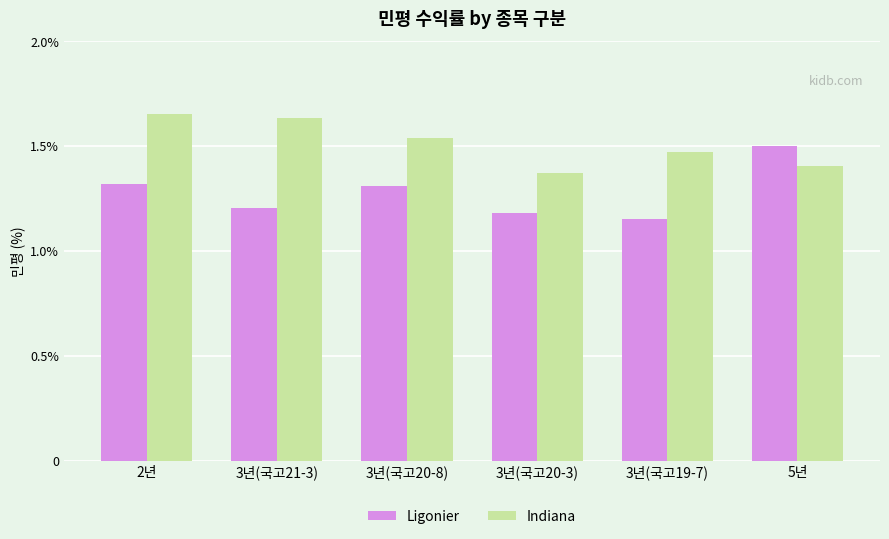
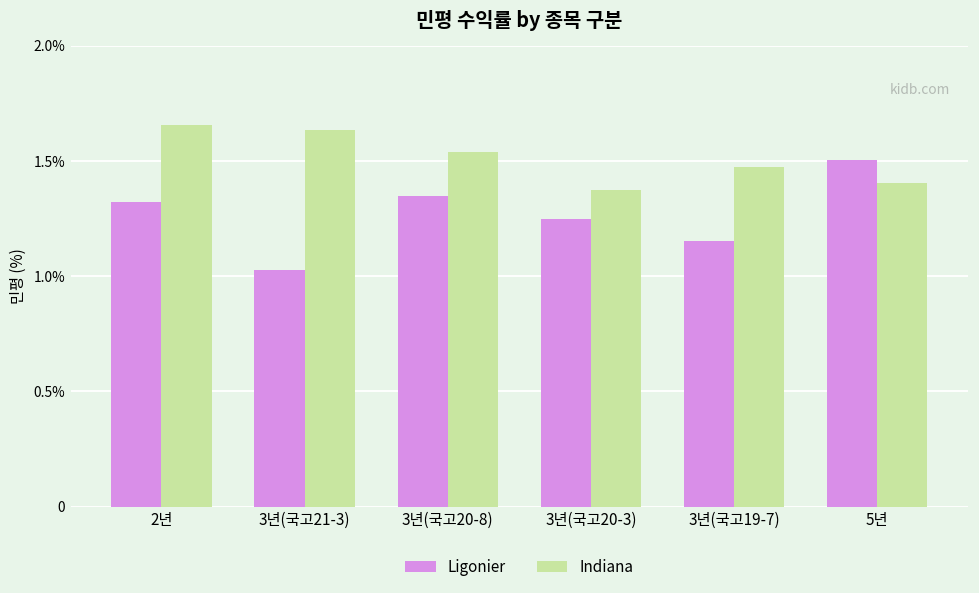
  {
    "Ligonier": {
      "2년": "1.32%",
-     "3년(국고21-3)": "1.21%",
-     "3년(국고20-8)": "1.31%",
-     "3년(국고20-3)": "1.18%",
+     "3년(국고21-3)": "1.03%",
+     "3년(국고20-8)": "1.35%",
+     "3년(국고20-3)": "1.25%",
      "3년(국고19-7)": "1.15%",
      "5년": "1.50%"
    },
    "Indiana": {
      "2년": "1.66%",
      "3년(국고21-3)": "1.64%",
      "3년(국고20-8)": "1.54%",
      "3년(국고20-3)": "1.37%",
      "3년(국고19-7)": "1.47%",
      "5년": "1.41%"
    }
  }
